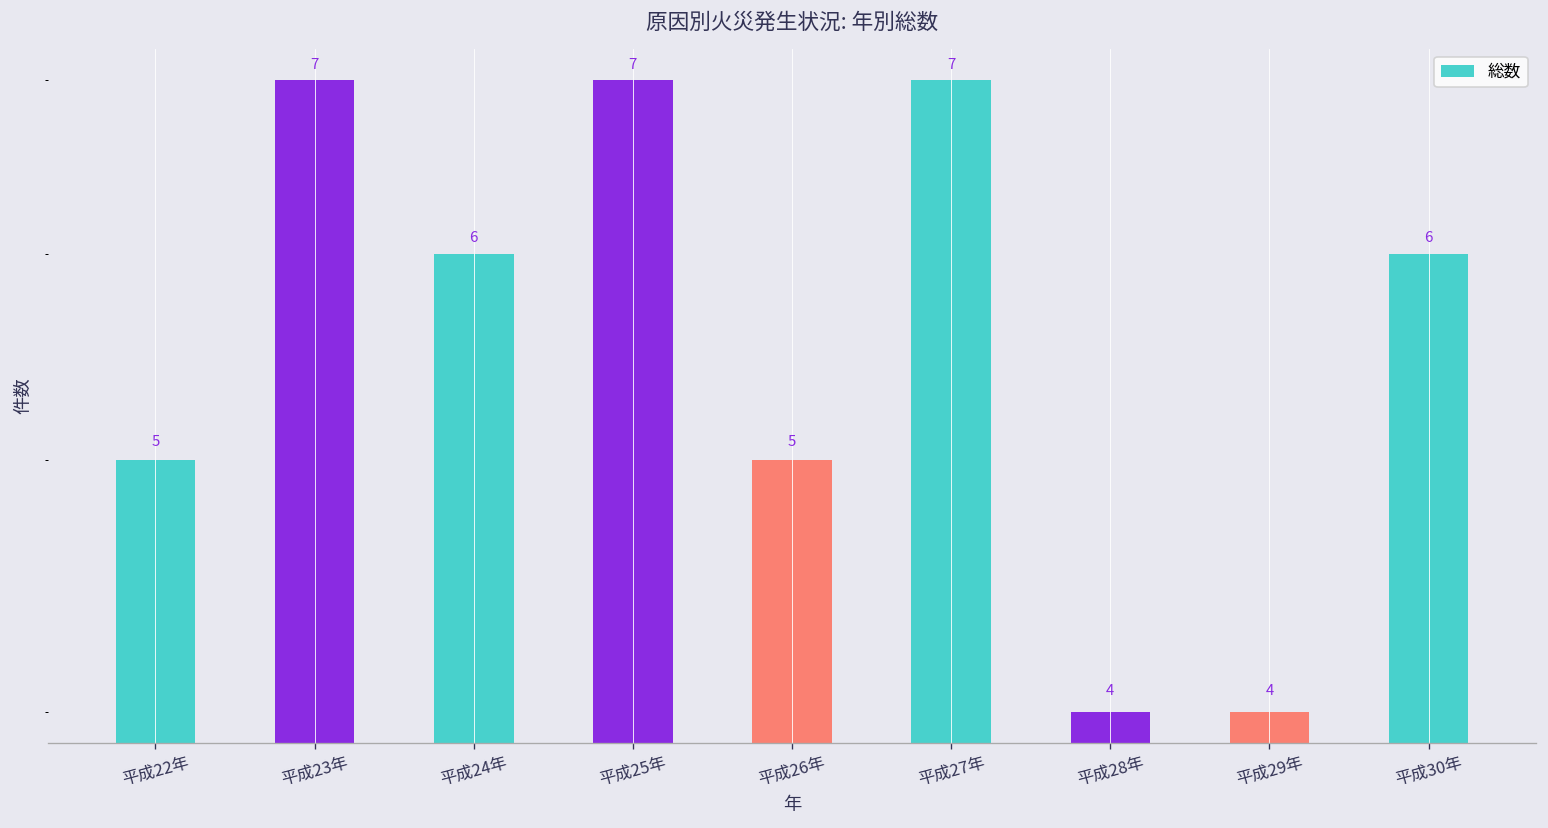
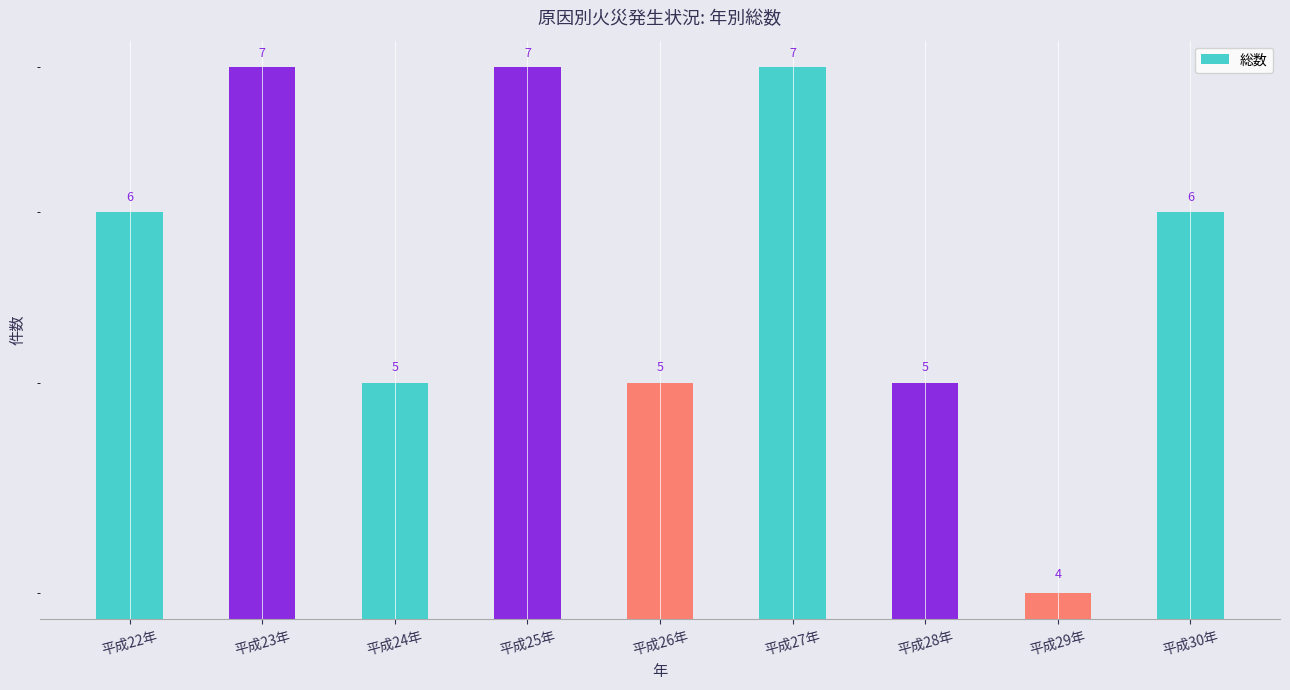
  {
-   "平成22年": 5,
+   "平成22年": 6,
    "平成23年": 7,
-   "平成24年": 6,
+   "平成24年": 5,
    "平成25年": 7,
    "平成26年": 5,
    "平成27年": 7,
-   "平成28年": 4,
+   "平成28年": 5,
    "平成29年": 4,
    "平成30年": 6
  }
